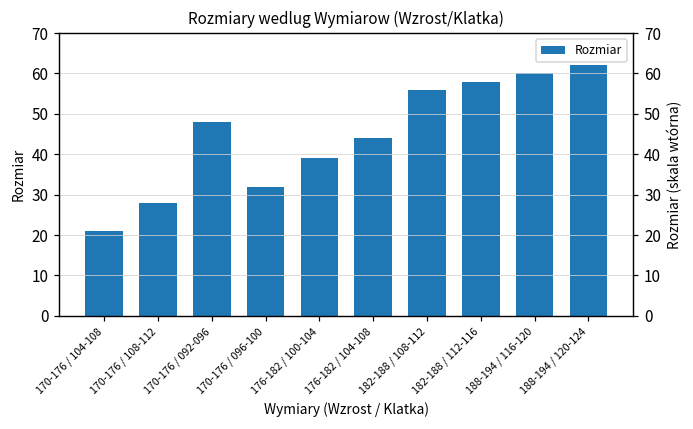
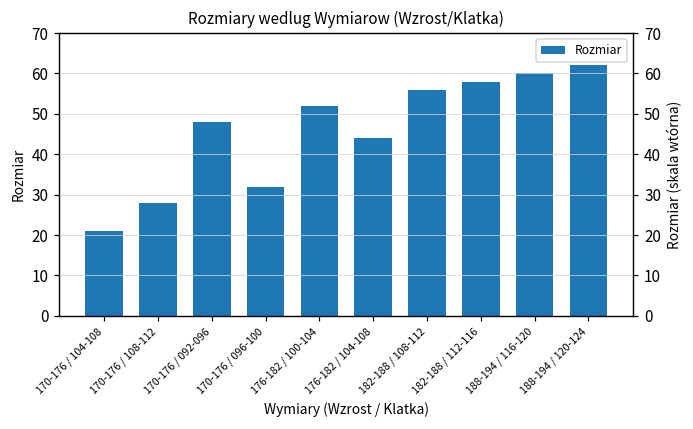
  {
    "170-176 / 104-108": 21,
    "170-176 / 108-112": 28,
    "170-176 / 092-096": 48,
    "170-176 / 096-100": 32,
-   "176-182 / 100-104": 39,
+   "176-182 / 100-104": 52,
    "176-182 / 104-108": 44,
    "182-188 / 108-112": 56,
    "182-188 / 112-116": 58,
    "188-194 / 116-120": 60,
    "188-194 / 120-124": 62
  }
